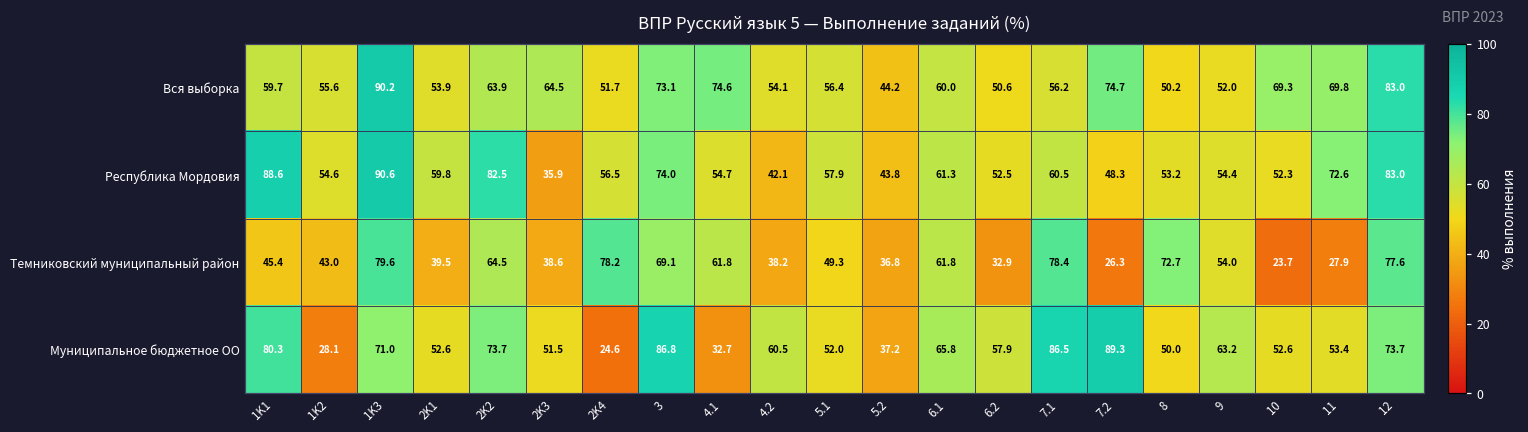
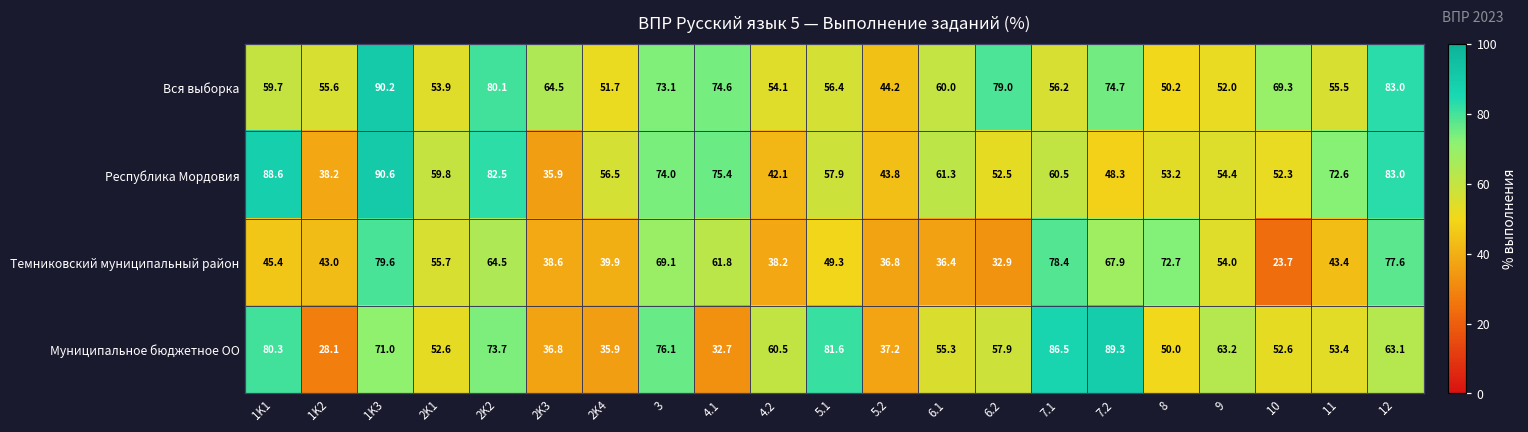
  {
    "Вся выборка": {
      "1K1": 59.7,
      "1K2": 55.6,
      "1K3": 90.2,
      "2K1": 53.9,
-     "2K2": 63.9,
+     "2K2": 80.1,
      "2K3": 64.5,
      "2K4": 51.7,
      "3": 73.1,
      "4.1": 74.6,
      "4.2": 54.1,
      "5.1": 56.4,
      "5.2": 44.2,
      "6.1": 60.0,
-     "6.2": 50.6,
+     "6.2": 79.0,
      "7.1": 56.2,
      "7.2": 74.7,
      "8": 50.2,
      "9": 52.0,
      "10": 69.3,
-     "11": 69.8,
+     "11": 55.5,
      "12": 83.0
    },
    "Республика Мордовия": {
      "1K1": 88.6,
-     "1K2": 54.6,
+     "1K2": 38.2,
      "1K3": 90.6,
      "2K1": 59.8,
      "2K2": 82.5,
      "2K3": 35.9,
      "2K4": 56.5,
      "3": 74.0,
-     "4.1": 54.7,
+     "4.1": 75.4,
      "4.2": 42.1,
      "5.1": 57.9,
      "5.2": 43.8,
      "6.1": 61.3,
      "6.2": 52.5,
      "7.1": 60.5,
      "7.2": 48.3,
      "8": 53.2,
      "9": 54.4,
      "10": 52.3,
      "11": 72.6,
      "12": 83.0
    },
    "Темниковский муниципальный район": {
      "1K1": 45.4,
      "1K2": 43.0,
      "1K3": 79.6,
-     "2K1": 39.5,
+     "2K1": 55.7,
      "2K2": 64.5,
      "2K3": 38.6,
-     "2K4": 78.2,
+     "2K4": 39.9,
      "3": 69.1,
      "4.1": 61.8,
      "4.2": 38.2,
      "5.1": 49.3,
      "5.2": 36.8,
-     "6.1": 61.8,
+     "6.1": 36.4,
      "6.2": 32.9,
      "7.1": 78.4,
-     "7.2": 26.3,
+     "7.2": 67.9,
      "8": 72.7,
      "9": 54.0,
      "10": 23.7,
-     "11": 27.9,
+     "11": 43.4,
      "12": 77.6
    },
    "Муниципальное бюджетное ОО": {
      "1K1": 80.3,
      "1K2": 28.1,
      "1K3": 71.0,
      "2K1": 52.6,
      "2K2": 73.7,
-     "2K3": 51.5,
-     "2K4": 24.6,
-     "3": 86.8,
+     "2K3": 36.8,
+     "2K4": 35.9,
+     "3": 76.1,
      "4.1": 32.7,
      "4.2": 60.5,
-     "5.1": 52.0,
+     "5.1": 81.6,
      "5.2": 37.2,
-     "6.1": 65.8,
+     "6.1": 55.3,
      "6.2": 57.9,
      "7.1": 86.5,
      "7.2": 89.3,
      "8": 50.0,
      "9": 63.2,
      "10": 52.6,
      "11": 53.4,
-     "12": 73.7
+     "12": 63.1
    }
  }
